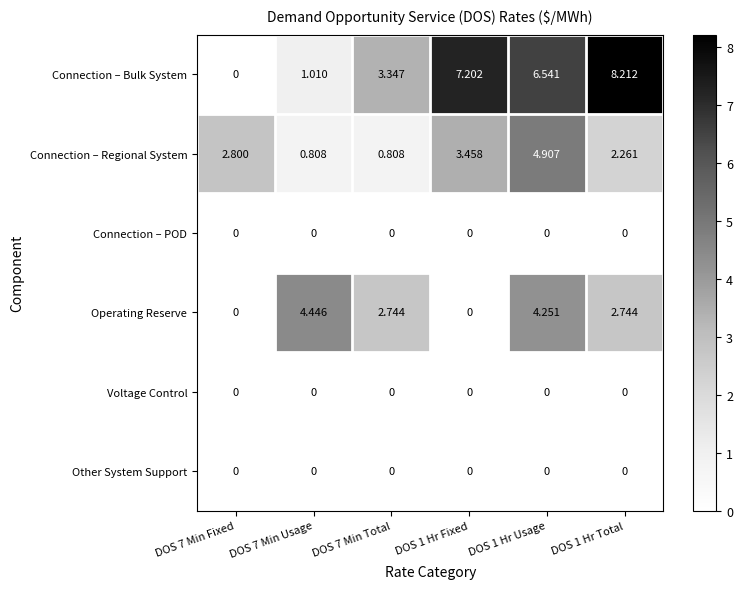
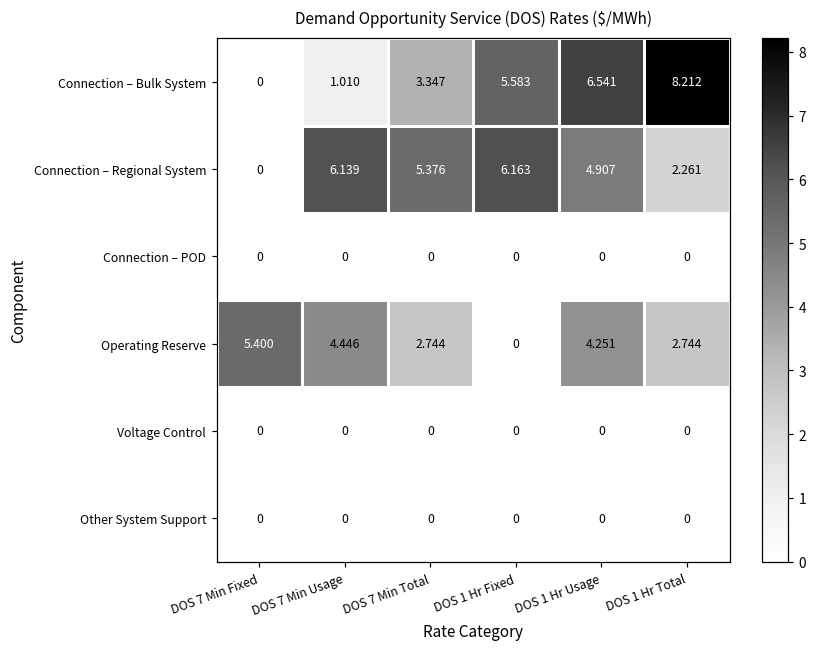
  {
    "Connection – Bulk System": {
      "DOS 7 Min Fixed": 0,
      "DOS 7 Min Usage": 1.010,
      "DOS 7 Min Total": 3.347,
-     "DOS 1 Hr Fixed": 7.202,
+     "DOS 1 Hr Fixed": 5.583,
      "DOS 1 Hr Usage": 6.541,
      "DOS 1 Hr Total": 8.212
    },
    "Connection – Regional System": {
-     "DOS 7 Min Fixed": 2.800,
-     "DOS 7 Min Usage": 0.808,
-     "DOS 7 Min Total": 0.808,
-     "DOS 1 Hr Fixed": 3.458,
+     "DOS 7 Min Fixed": 0,
+     "DOS 7 Min Usage": 6.139,
+     "DOS 7 Min Total": 5.376,
+     "DOS 1 Hr Fixed": 6.163,
      "DOS 1 Hr Usage": 4.907,
      "DOS 1 Hr Total": 2.261
    },
    "Connection – POD": {
      "DOS 7 Min Fixed": 0,
      "DOS 7 Min Usage": 0,
      "DOS 7 Min Total": 0,
      "DOS 1 Hr Fixed": 0,
      "DOS 1 Hr Usage": 0,
      "DOS 1 Hr Total": 0
    },
    "Operating Reserve": {
-     "DOS 7 Min Fixed": 0,
+     "DOS 7 Min Fixed": 5.400,
      "DOS 7 Min Usage": 4.446,
      "DOS 7 Min Total": 2.744,
      "DOS 1 Hr Fixed": 0,
      "DOS 1 Hr Usage": 4.251,
      "DOS 1 Hr Total": 2.744
    },
    "Voltage Control": {
      "DOS 7 Min Fixed": 0,
      "DOS 7 Min Usage": 0,
      "DOS 7 Min Total": 0,
      "DOS 1 Hr Fixed": 0,
      "DOS 1 Hr Usage": 0,
      "DOS 1 Hr Total": 0
    },
    "Other System Support": {
      "DOS 7 Min Fixed": 0,
      "DOS 7 Min Usage": 0,
      "DOS 7 Min Total": 0,
      "DOS 1 Hr Fixed": 0,
      "DOS 1 Hr Usage": 0,
      "DOS 1 Hr Total": 0
    }
  }
